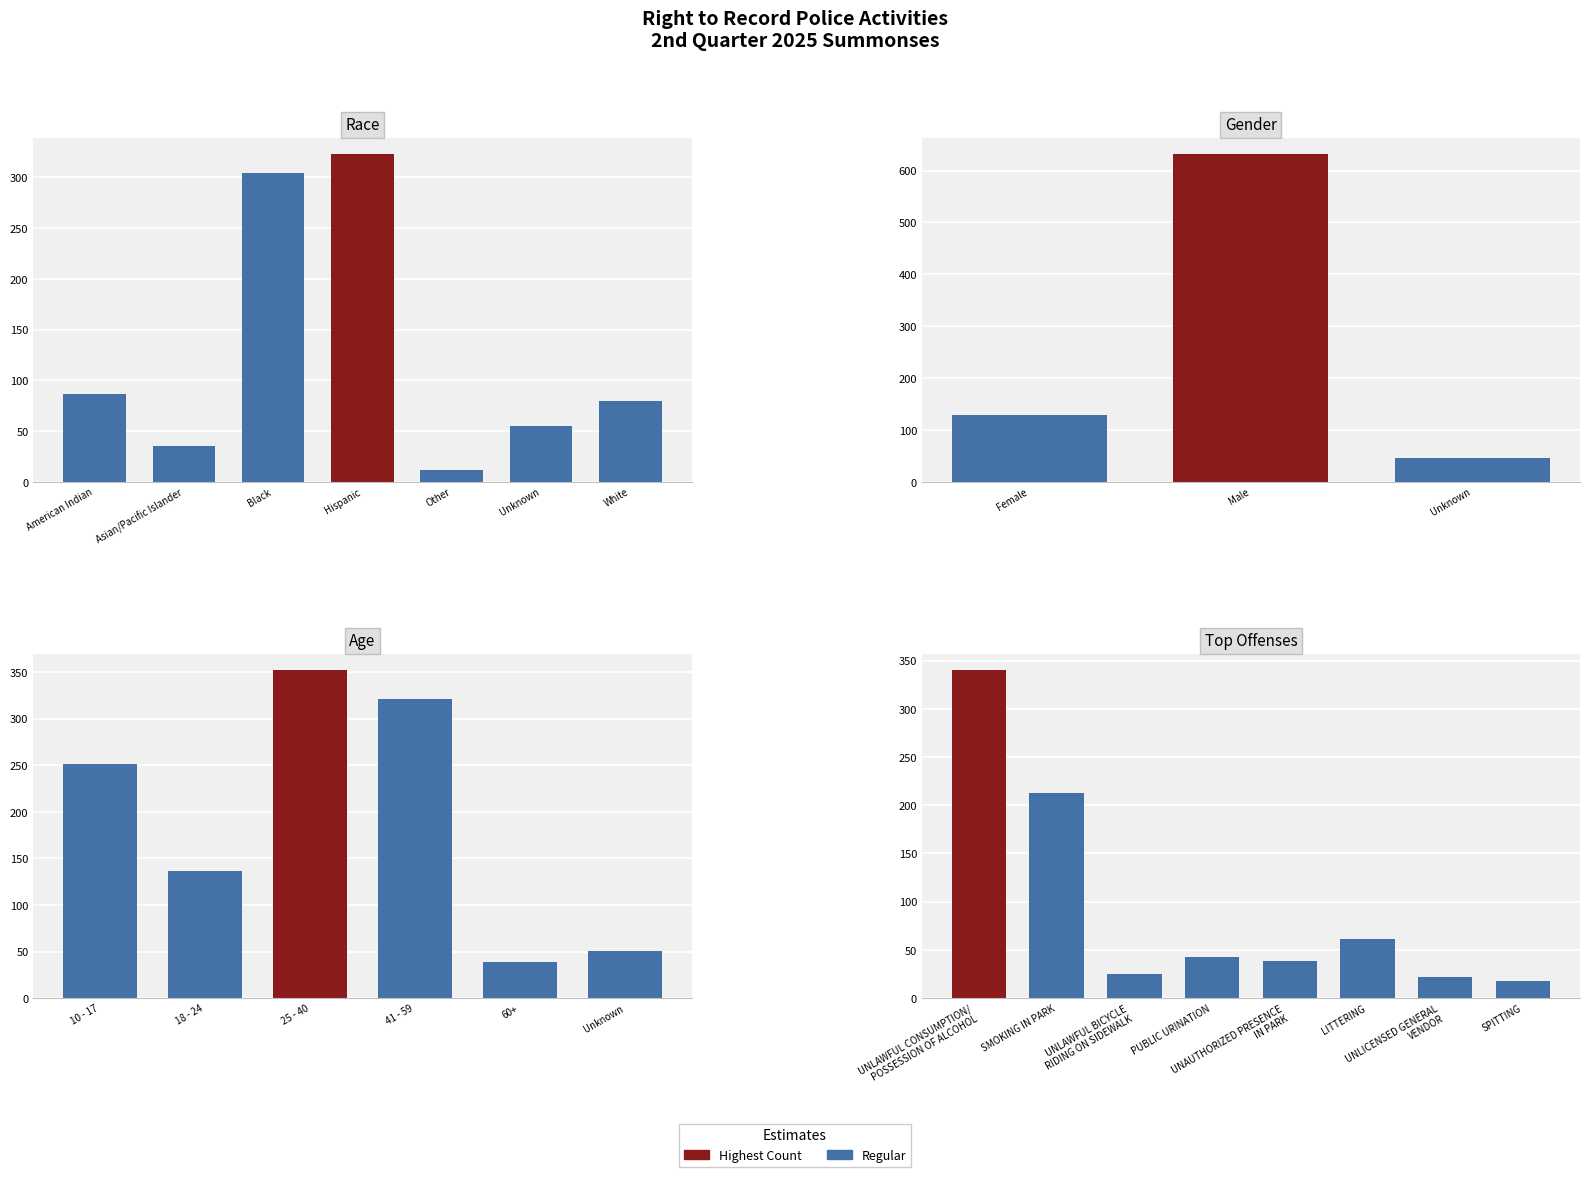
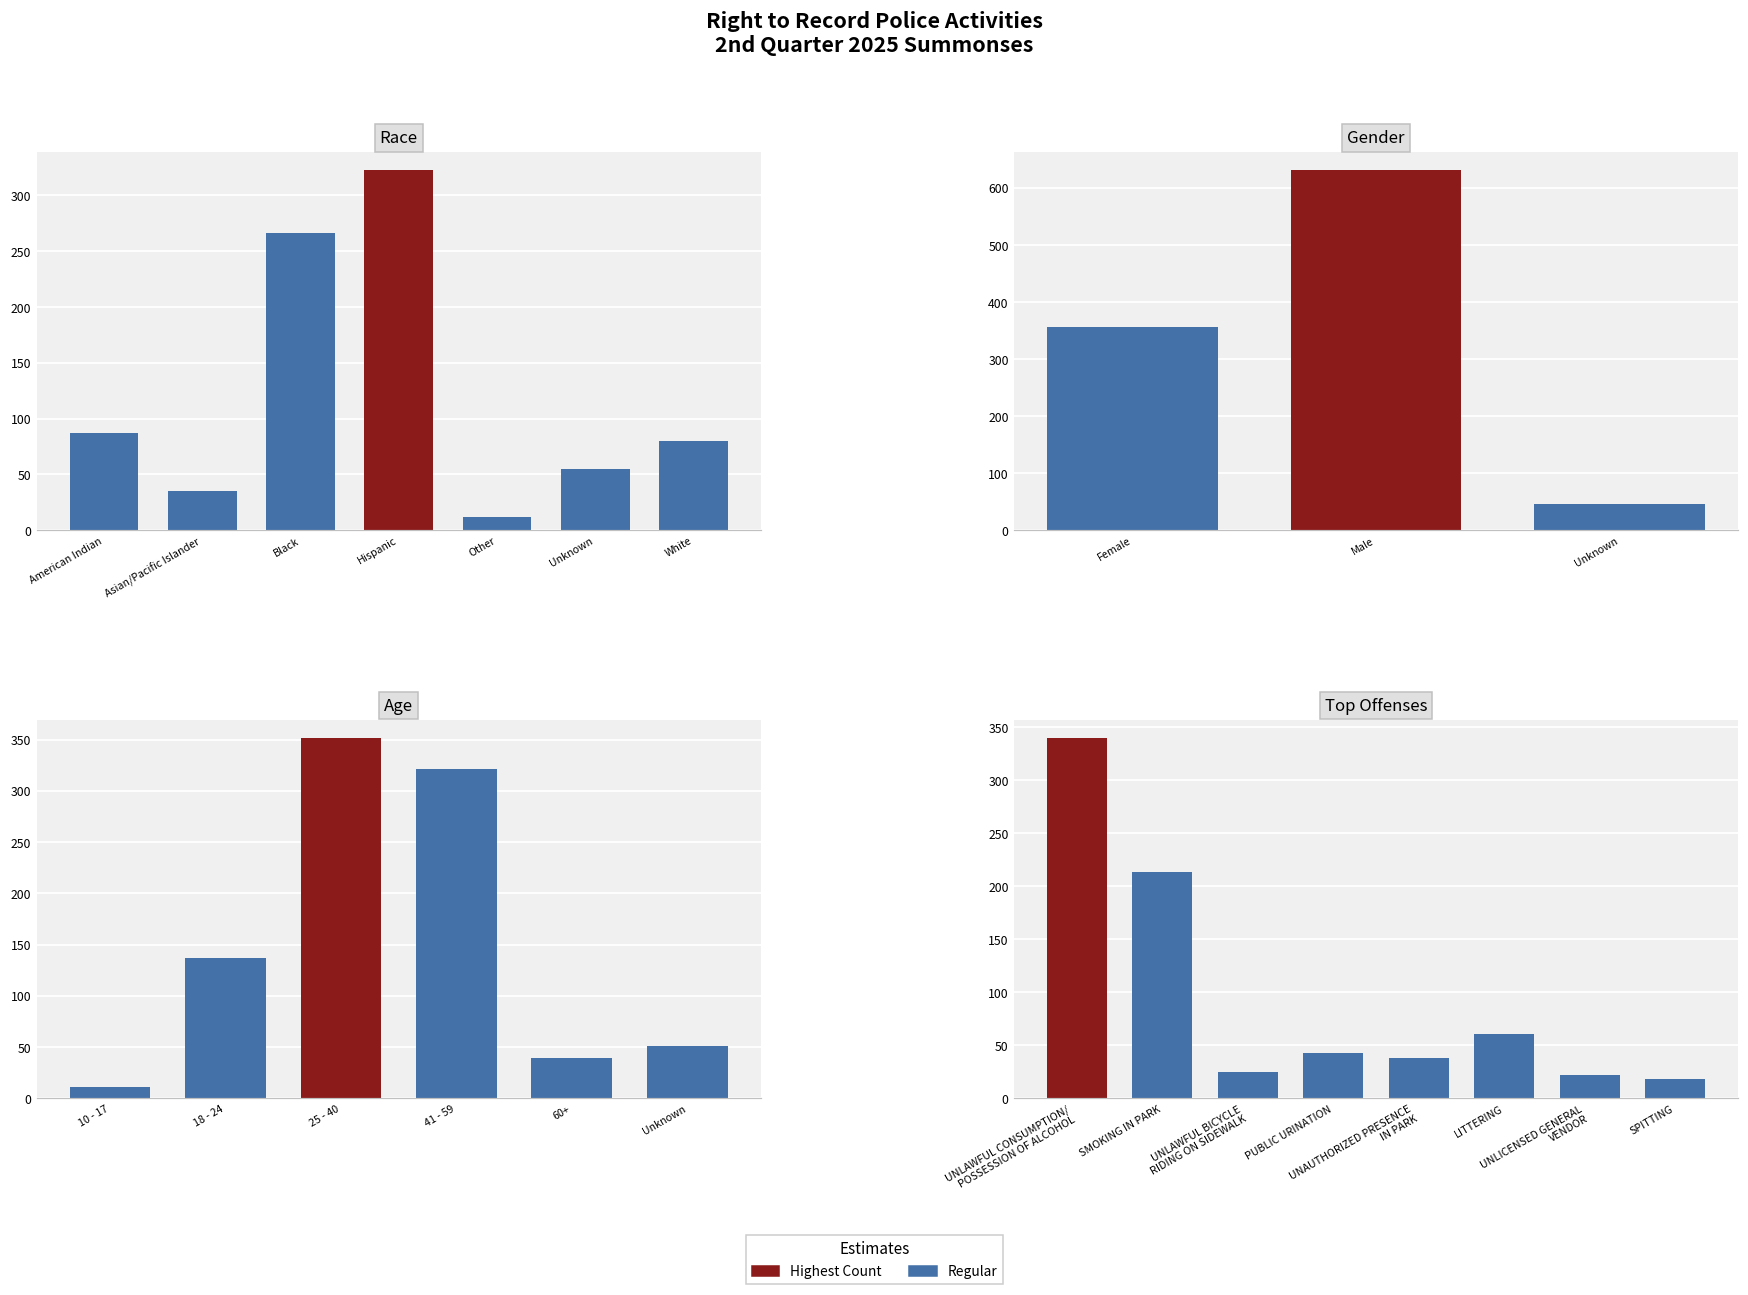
  {
    "Race": {
      "American Indian": 87,
      "Asian/Pacific Islander": 35,
-     "Black": 304,
+     "Black": 266,
      "Hispanic": 323,
      "Other": 12,
      "Unknown": 55,
      "White": 80
    },
    "Gender": {
-     "Female": 130,
+     "Female": 360,
      "Male": 630,
      "Unknown": 50
    },
    "Age": {
-     "10 - 17": 250,
+     "10 - 17": 10,
      "18 - 24": 140,
      "25 - 40": 350,
      "41 - 59": 320,
      "60+": 40,
      "Unknown": 50
    },
    "Top Offenses": {
      "UNLAWFUL CONSUMPTION/ POSSESSION OF ALCOHOL": 340,
      "SMOKING IN PARK": 210,
      "UNLAWFUL BICYCLE RIDING ON SIDEWALK": 30,
      "PUBLIC URINATION": 40,
      "UNAUTHORIZED PRESENCE IN PARK": 40,
      "LITTERING": 60,
      "UNLICENSED GENERAL VENDOR": 20,
      "SPITTING": 20
    }
  }
